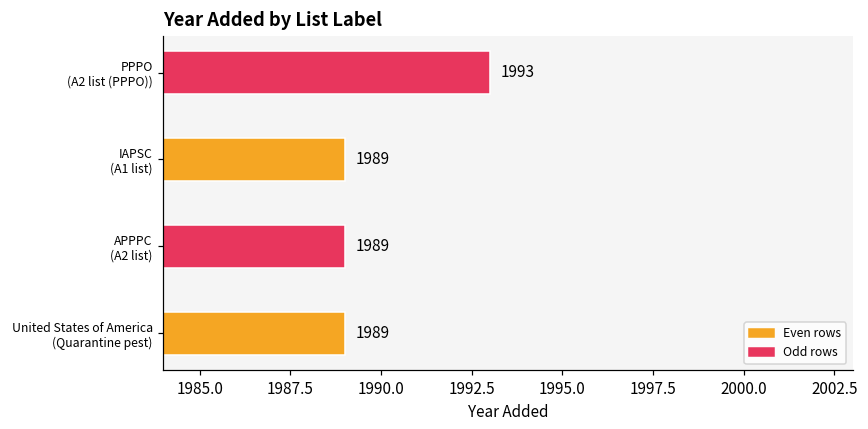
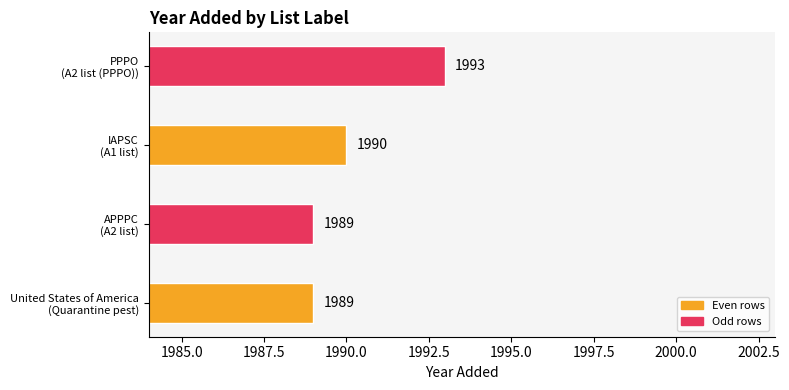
  {
    "PPPO (A2 list (PPPO))": 1993,
-   "IAPSC (A1 list)": 1989,
+   "IAPSC (A1 list)": 1990,
    "APPPC (A2 list)": 1989,
    "United States of America (Quarantine pest)": 1989
  }
